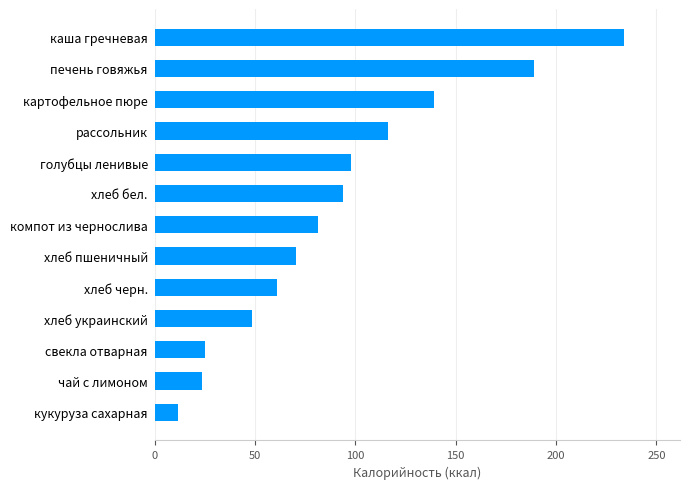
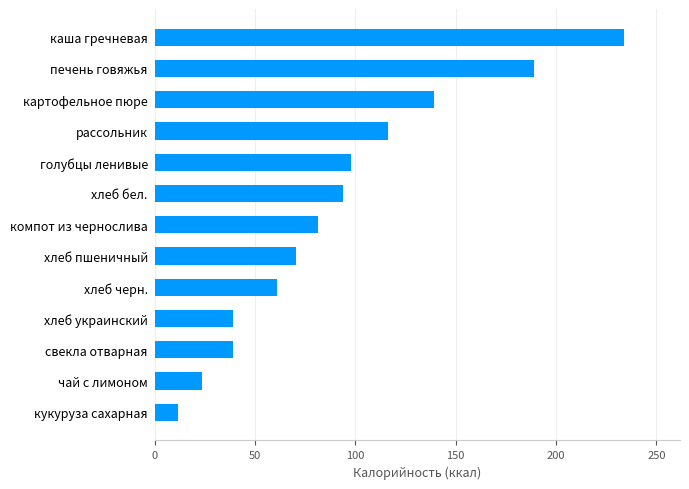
  {
    "каша гречневая": 234,
    "печень говяжья": 189,
    "картофельное пюре": 139,
    "рассольник": 116,
    "голубцы ленивые": 98,
    "хлеб бел.": 94,
    "компот из чернослива": 81,
    "хлеб пшеничный": 70,
    "хлеб черн.": 61,
-   "хлеб украинский": 49,
-   "свекла отварная": 25,
+   "хлеб украинский": 39,
+   "свекла отварная": 39,
    "чай с лимоном": 24,
    "кукуруза сахарная": 11
  }
